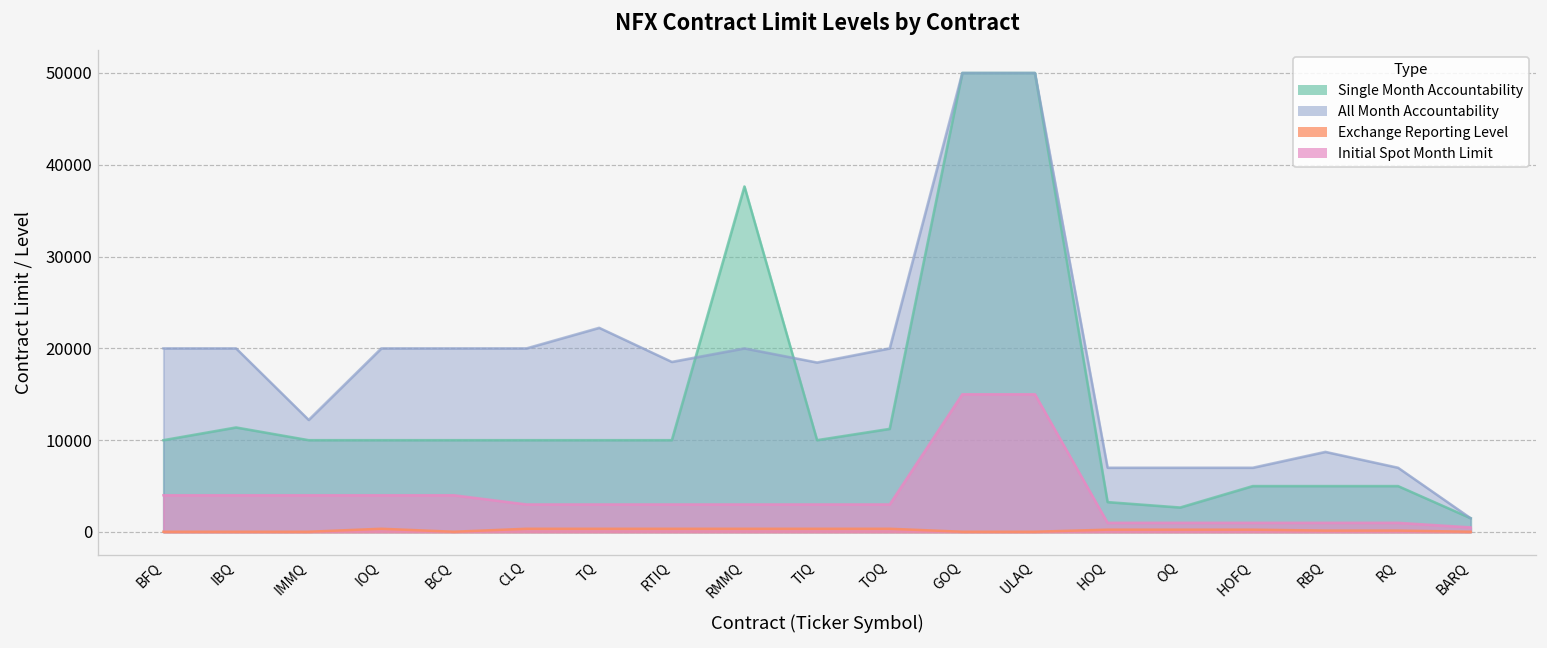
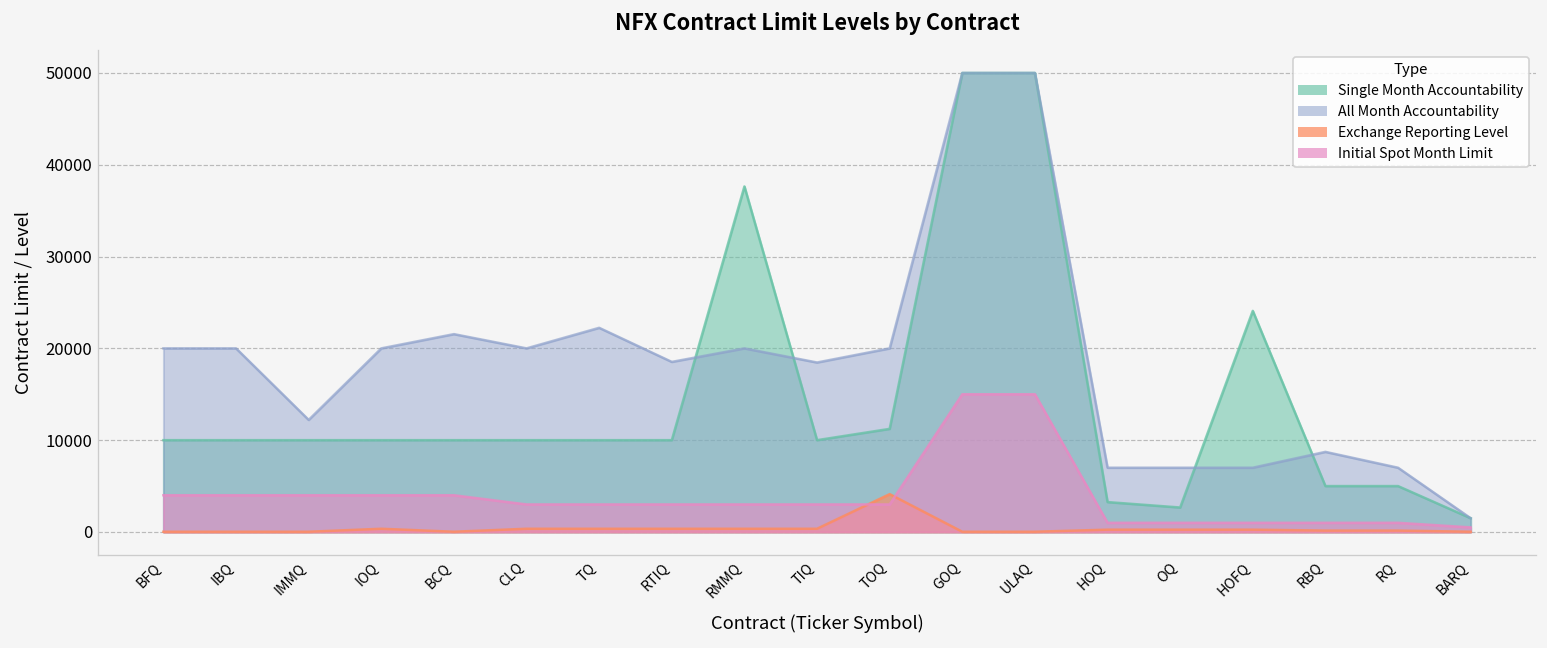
  {
    "Single Month Accountability": {
      "BFQ": 10000,
-     "IBQ": 11000,
+     "IBQ": 10000,
      "IMMQ": 10000,
      "IOQ": 10000,
      "BCQ": 10000,
      "CLQ": 10000,
      "TQ": 10000,
      "RTIQ": 10000,
      "RMMQ": 38000,
      "TIQ": 10000,
      "TOQ": 11000,
      "HOQ": 3000,
      "OQ": 3000,
-     "HOFQ": 5000,
+     "HOFQ": 24000,
      "RBQ": 5000,
      "RQ": 5000
    },
    "All Month Accountability": {
      "BFQ": 20000,
      "IBQ": 20000,
      "IMMQ": 12000,
      "IOQ": 20000,
-     "BCQ": 20000,
+     "BCQ": 22000,
      "CLQ": 20000,
      "TQ": 22000,
      "RTIQ": 19000,
      "RMMQ": 20000,
      "TIQ": 18000,
      "TOQ": 20000,
      "HOQ": 7000,
      "OQ": 7000,
      "HOFQ": 7000,
      "RBQ": 9000,
      "RQ": 7000
    },
    "Exchange Reporting Level": {
      "BFQ": 0,
      "IBQ": 0,
      "IMMQ": 0,
      "IOQ": 0,
      "BCQ": 0,
      "CLQ": 0,
      "TQ": 0,
      "RTIQ": 0,
      "RMMQ": 0,
      "TIQ": 0,
-     "TOQ": 0,
+     "TOQ": 4000,
      "GOQ": 0,
      "ULAQ": 0,
      "HOQ": 0,
      "OQ": 0,
      "HOFQ": 0,
      "RBQ": 0,
      "RQ": 0,
      "BARQ": 0
    },
    "Initial Spot Month Limit": {
      "BFQ": 4000,
      "IBQ": 4000,
      "IMMQ": 4000,
      "IOQ": 4000,
      "BCQ": 4000,
      "CLQ": 3000,
      "TQ": 3000,
      "RTIQ": 3000,
      "RMMQ": 3000,
      "TIQ": 3000,
      "TOQ": 3000,
      "GOQ": 15000,
      "ULAQ": 15000,
      "HOQ": 1000,
      "OQ": 1000,
      "HOFQ": 1000,
      "RBQ": 1000,
      "RQ": 1000,
      "BARQ": 1000
    }
  }
